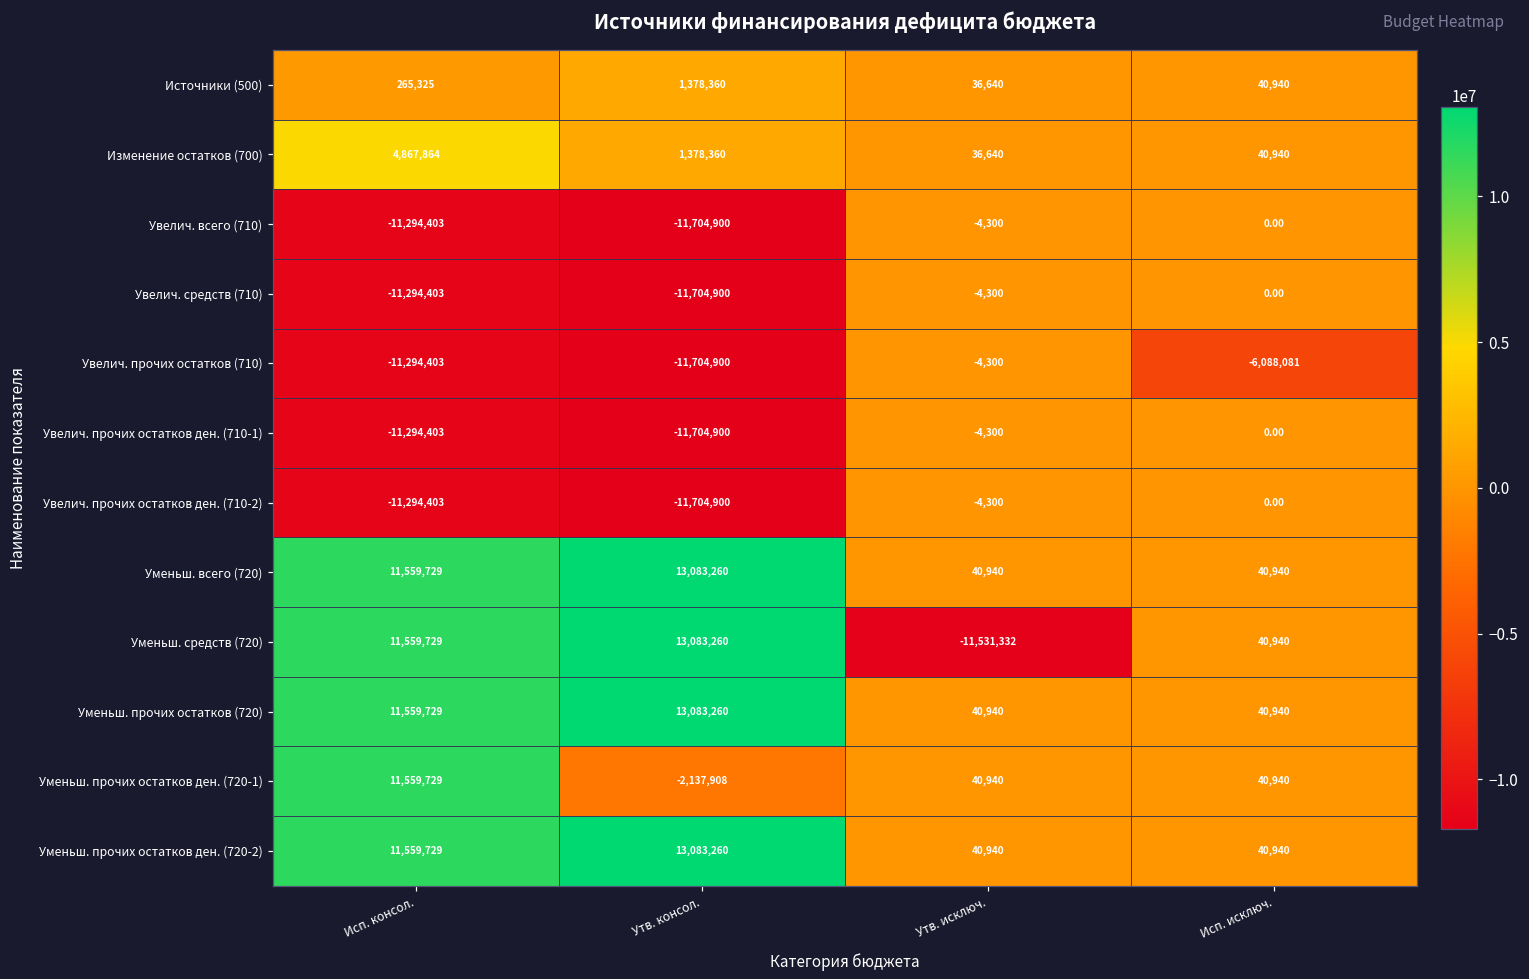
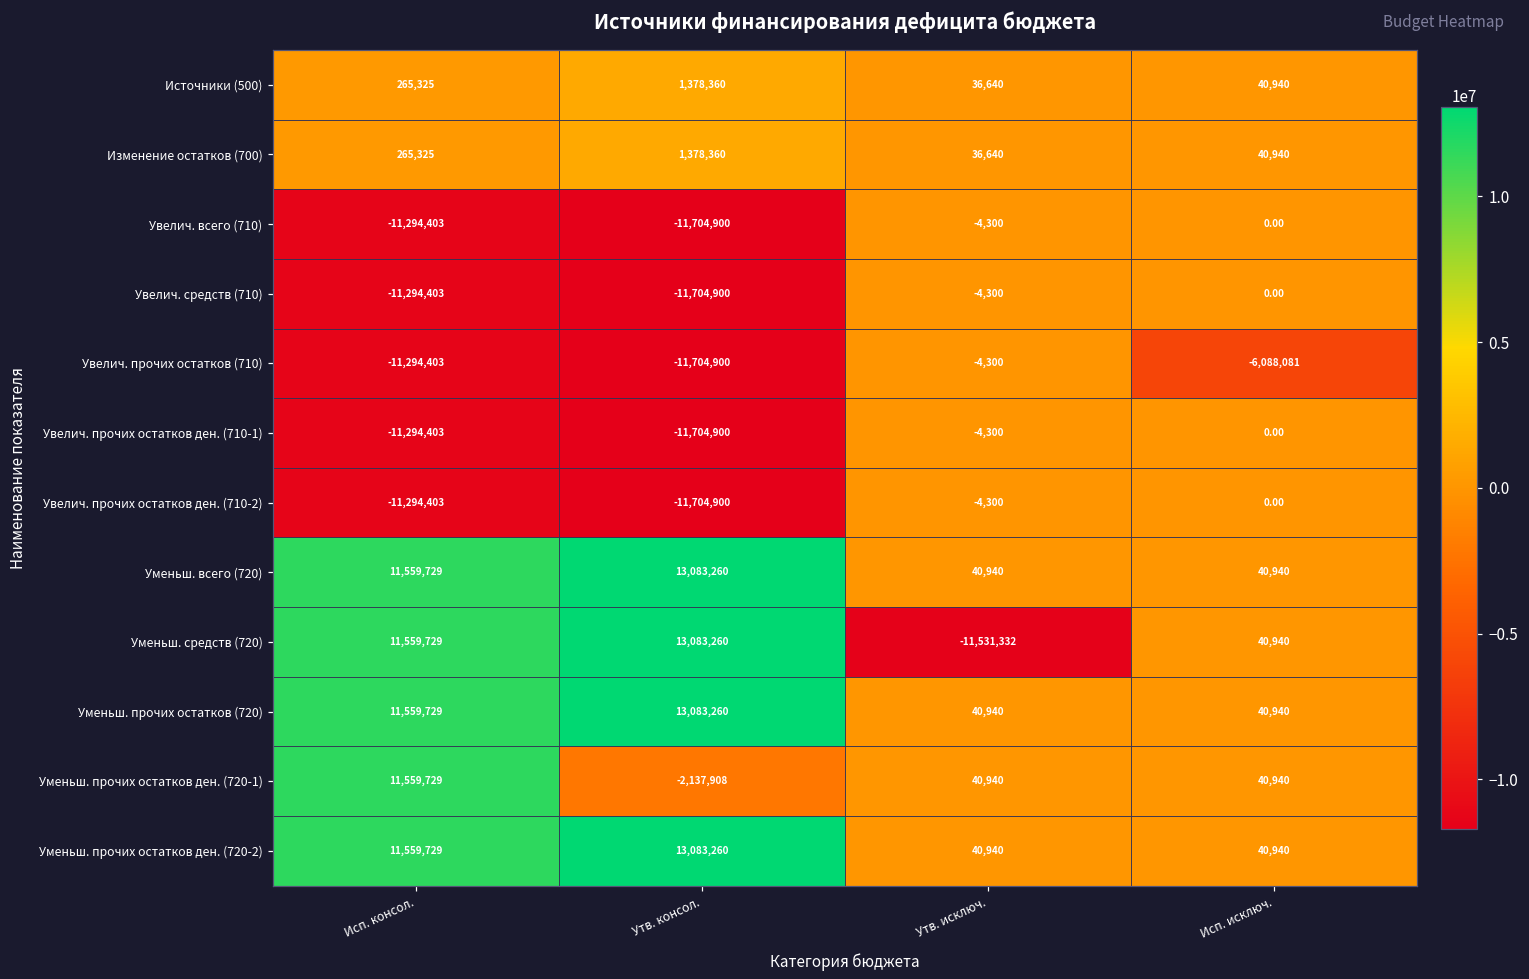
  {
    "Источники (500)": {
      "Исп. консол.": "265,325",
      "Утв. консол.": "1,378,360",
      "Утв. исключ.": "36,640",
      "Исп. исключ.": "40,940"
    },
    "Изменение остатков (700)": {
-     "Исп. консол.": "4,867,864",
+     "Исп. консол.": "265,325",
      "Утв. консол.": "1,378,360",
      "Утв. исключ.": "36,640",
      "Исп. исключ.": "40,940"
    },
    "Увелич. всего (710)": {
      "Исп. консол.": "-11,294,403",
      "Утв. консол.": "-11,704,900",
      "Утв. исключ.": "-4,300",
      "Исп. исключ.": "0.00"
    },
    "Увелич. средств (710)": {
      "Исп. консол.": "-11,294,403",
      "Утв. консол.": "-11,704,900",
      "Утв. исключ.": "-4,300",
      "Исп. исключ.": "0.00"
    },
    "Увелич. прочих остатков (710)": {
      "Исп. консол.": "-11,294,403",
      "Утв. консол.": "-11,704,900",
      "Утв. исключ.": "-4,300",
      "Исп. исключ.": "-6,088,081"
    },
    "Увелич. прочих остатков ден. (710-1)": {
      "Исп. консол.": "-11,294,403",
      "Утв. консол.": "-11,704,900",
      "Утв. исключ.": "-4,300",
      "Исп. исключ.": "0.00"
    },
    "Увелич. прочих остатков ден. (710-2)": {
      "Исп. консол.": "-11,294,403",
      "Утв. консол.": "-11,704,900",
      "Утв. исключ.": "-4,300",
      "Исп. исключ.": "0.00"
    },
    "Уменьш. всего (720)": {
      "Исп. консол.": "11,559,729",
      "Утв. консол.": "13,083,260",
      "Утв. исключ.": "40,940",
      "Исп. исключ.": "40,940"
    },
    "Уменьш. средств (720)": {
      "Исп. консол.": "11,559,729",
      "Утв. консол.": "13,083,260",
      "Утв. исключ.": "-11,531,332",
      "Исп. исключ.": "40,940"
    },
    "Уменьш. прочих остатков (720)": {
      "Исп. консол.": "11,559,729",
      "Утв. консол.": "13,083,260",
      "Утв. исключ.": "40,940",
      "Исп. исключ.": "40,940"
    },
    "Уменьш. прочих остатков ден. (720-1)": {
      "Исп. консол.": "11,559,729",
      "Утв. консол.": "-2,137,908",
      "Утв. исключ.": "40,940",
      "Исп. исключ.": "40,940"
    },
    "Уменьш. прочих остатков ден. (720-2)": {
      "Исп. консол.": "11,559,729",
      "Утв. консол.": "13,083,260",
      "Утв. исключ.": "40,940",
      "Исп. исключ.": "40,940"
    }
  }
